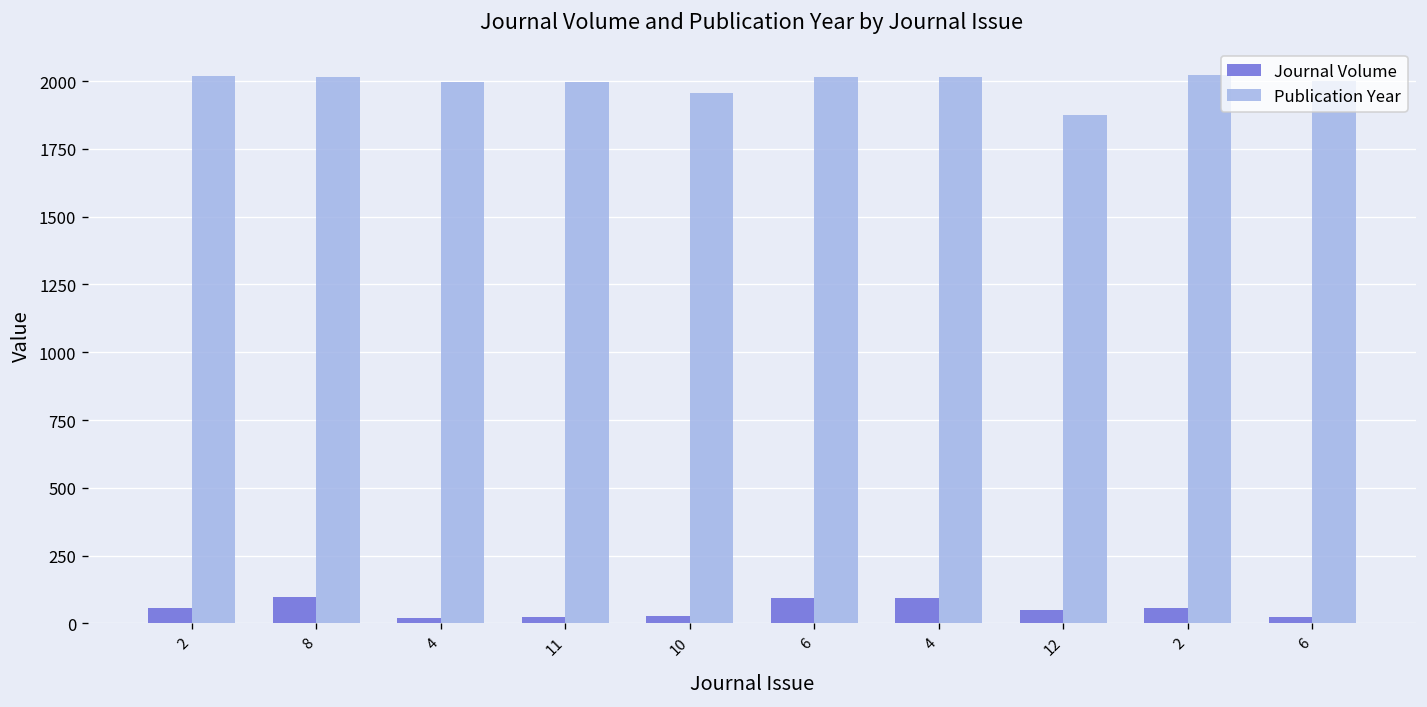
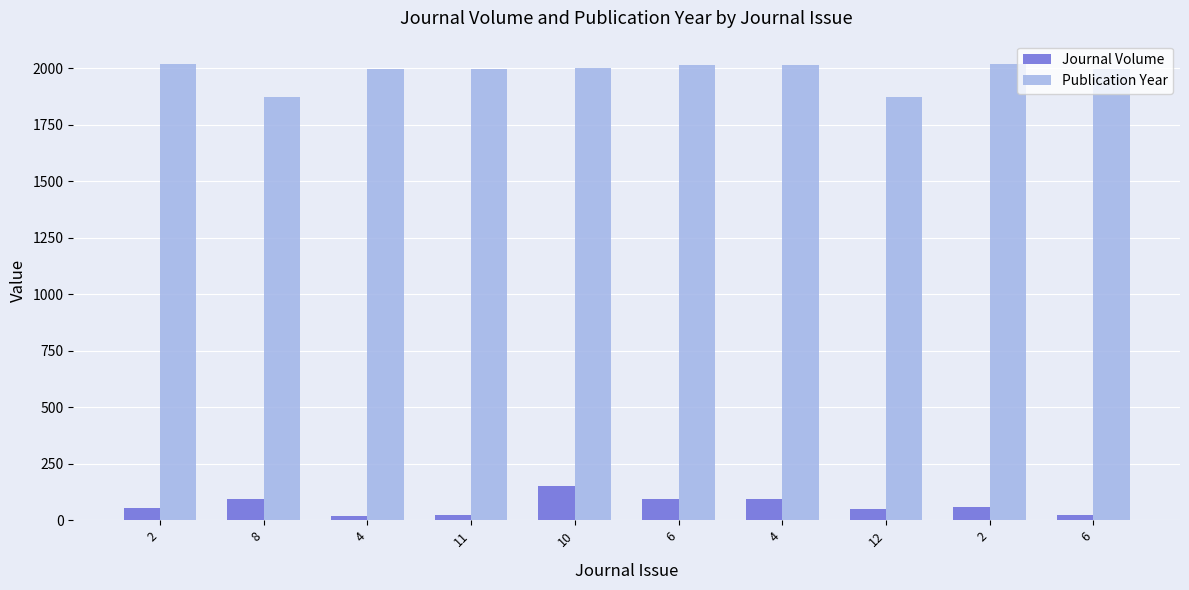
  {
    "Journal Volume": {
      "8": 100,
      "11": 20,
-     "10": 30,
+     "10": 150,
      "12": 50
    },
    "Publication Year": {
-     "8": 2020,
+     "8": 1870,
      "11": 2000,
-     "10": 1960,
+     "10": 2000,
      "12": 1880
    }
  }
